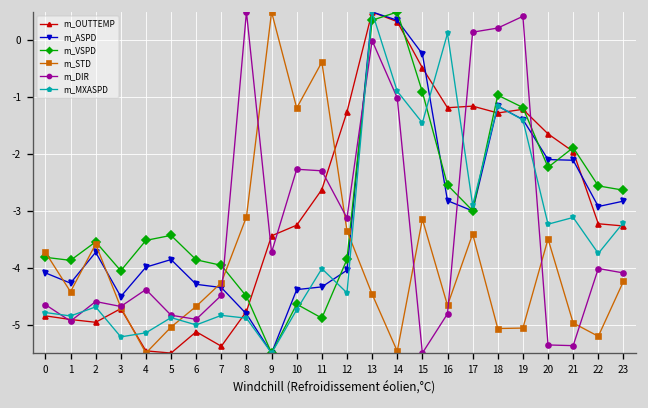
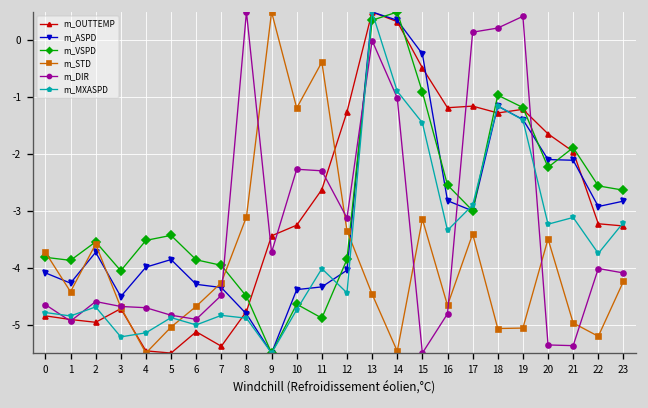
  {
    "m_OUTTEMP": {
      "0": -4.8,
      "2": -5.0,
      "5": -5.5,
      "6": -5.1,
      "7": -5.4,
      "9": -3.4,
      "10": -3.3,
      "11": -2.6,
      "12": -1.3,
      "15": -0.5,
      "16": -1.2,
      "17": -1.2,
      "18": -1.3,
      "20": -1.6,
      "21": -2.0,
      "22": -3.2,
      "23": -3.3
    },
    "m_ASPD": {
      "0": -4.1,
      "1": -4.3,
      "2": -3.7,
      "3": -4.5,
      "4": -4.0,
      "5": -3.9,
      "6": -4.3,
      "7": -4.3,
      "10": -4.4,
      "11": -4.3,
      "12": -4.0,
      "15": -0.2,
      "16": -2.8,
      "20": -2.1,
      "21": -2.1,
      "22": -2.9,
      "23": -2.8
    },
    "m_VSPD": {
      "0": -3.8,
      "1": -3.9,
      "3": -4.1,
      "4": -3.5,
      "5": -3.4,
      "6": -3.9,
      "7": -4.0,
      "8": -4.5,
      "10": -4.6,
      "11": -4.9,
      "12": -3.9,
      "13": 0.4,
      "14": 0.5,
      "15": -0.9,
      "16": -2.5,
      "18": -1.0,
      "20": -2.2,
      "21": -1.9,
      "22": -2.6,
      "23": -2.6
    },
    "m_STD": {
      "0": -3.7,
      "1": -4.4,
      "5": -5.0,
      "6": -4.7,
      "7": -4.3,
      "8": -3.1,
      "9": 0.5,
      "10": -1.2,
      "11": -0.4,
      "12": -3.3,
      "13": -4.5,
      "14": -5.5,
      "15": -3.1,
      "16": -4.7,
      "17": -3.4,
      "18": -5.1,
      "19": -5.1,
      "20": -3.5,
      "21": -5.0,
      "22": -5.2,
      "23": -4.2
    },
    "m_DIR": {
      "0": -4.6,
      "2": -4.6,
-     "4": -4.4,
+     "4": -4.7,
      "6": -4.9,
      "7": -4.5,
      "8": 0.5,
      "9": -3.7,
      "10": -2.3,
      "11": -2.3,
      "12": -3.1,
      "13": 0.0,
      "14": -1.0,
      "15": -5.5,
      "16": -4.8,
      "17": 0.1,
      "18": 0.2,
      "19": 0.4,
      "20": -5.4,
      "21": -5.4,
      "22": -4.0,
      "23": -4.1
    },
    "m_MXASPD": {
      "0": -4.8,
      "1": -4.8,
      "2": -4.7,
      "3": -5.2,
      "4": -5.1,
      "6": -5.0,
      "7": -4.8,
      "8": -4.9,
      "10": -4.7,
      "11": -4.0,
      "12": -4.4,
      "14": -0.9,
      "15": -1.4,
-     "16": 0.1,
+     "16": -3.3,
      "17": -2.9,
      "20": -3.2,
      "21": -3.1,
      "22": -3.7,
      "23": -3.2
    }
  }
